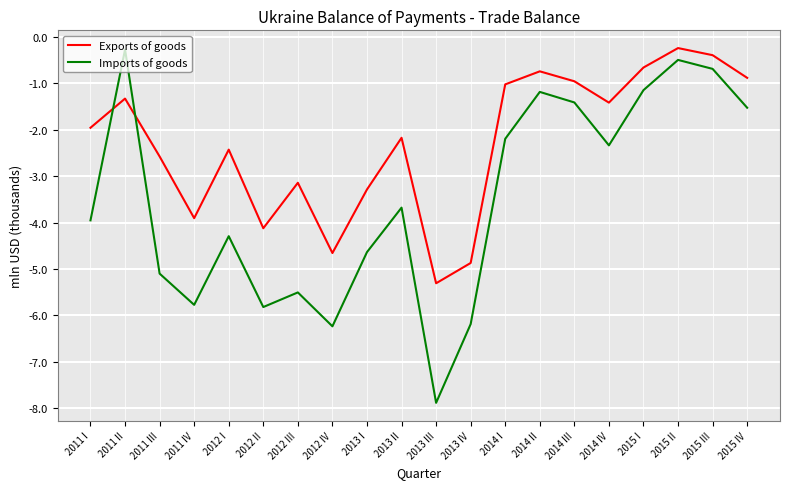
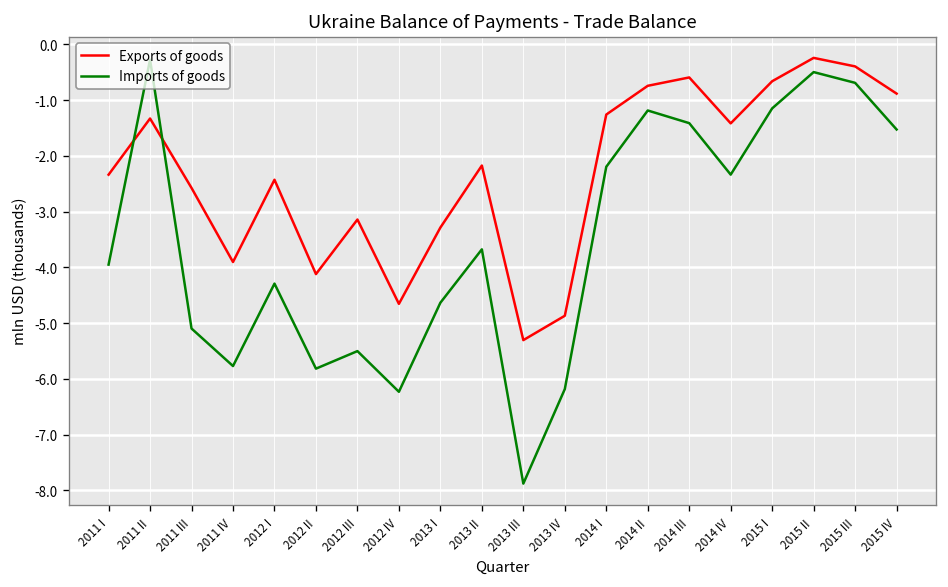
  {
    "Exports of goods": {
-     "2011 I": -2.0,
+     "2011 I": -2.3,
      "2011 II": -1.3,
      "2011 III": -2.6,
      "2011 IV": -3.9,
      "2012 I": -2.4,
      "2012 II": -4.1,
      "2012 III": -3.1,
      "2012 IV": -4.7,
      "2013 I": -3.3,
      "2013 II": -2.2,
      "2013 III": -5.3,
      "2013 IV": -4.9,
-     "2014 I": -1.0,
+     "2014 I": -1.3,
      "2014 II": -0.7,
-     "2014 III": -1.0,
+     "2014 III": -0.6,
      "2014 IV": -1.4,
      "2015 I": -0.7,
      "2015 II": -0.2,
      "2015 III": -0.4,
      "2015 IV": -0.9
    },
    "Imports of goods": {
      "2011 I": -4.0,
      "2011 III": -5.1,
      "2011 IV": -5.8,
      "2012 I": -4.3,
      "2012 II": -5.8,
      "2012 III": -5.5,
      "2012 IV": -6.2,
      "2013 I": -4.6,
      "2013 II": -3.7,
      "2013 III": -7.9,
      "2013 IV": -6.2,
      "2014 I": -2.2,
      "2014 II": -1.2,
      "2014 III": -1.4,
      "2014 IV": -2.3,
      "2015 I": -1.1,
      "2015 II": -0.5,
      "2015 III": -0.7,
      "2015 IV": -1.5
    }
  }
